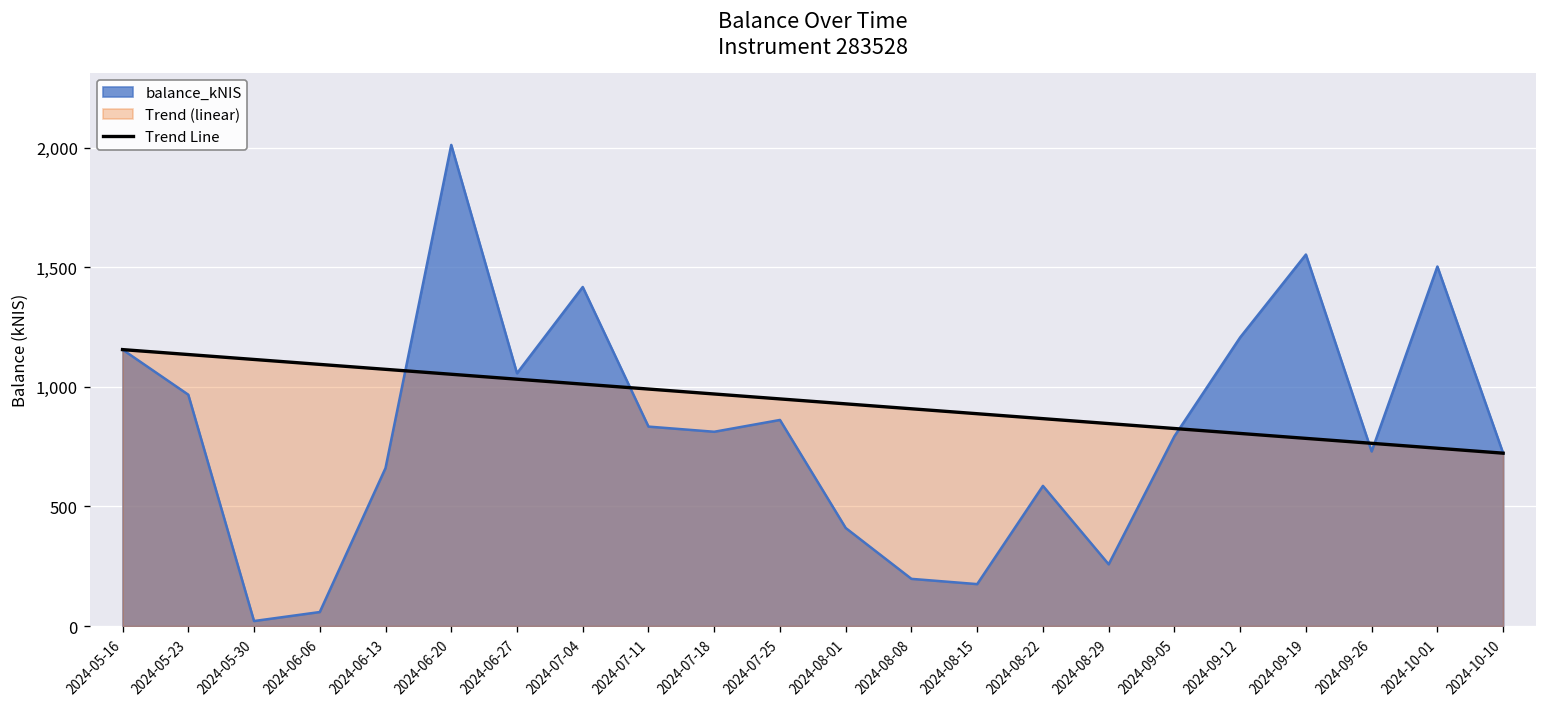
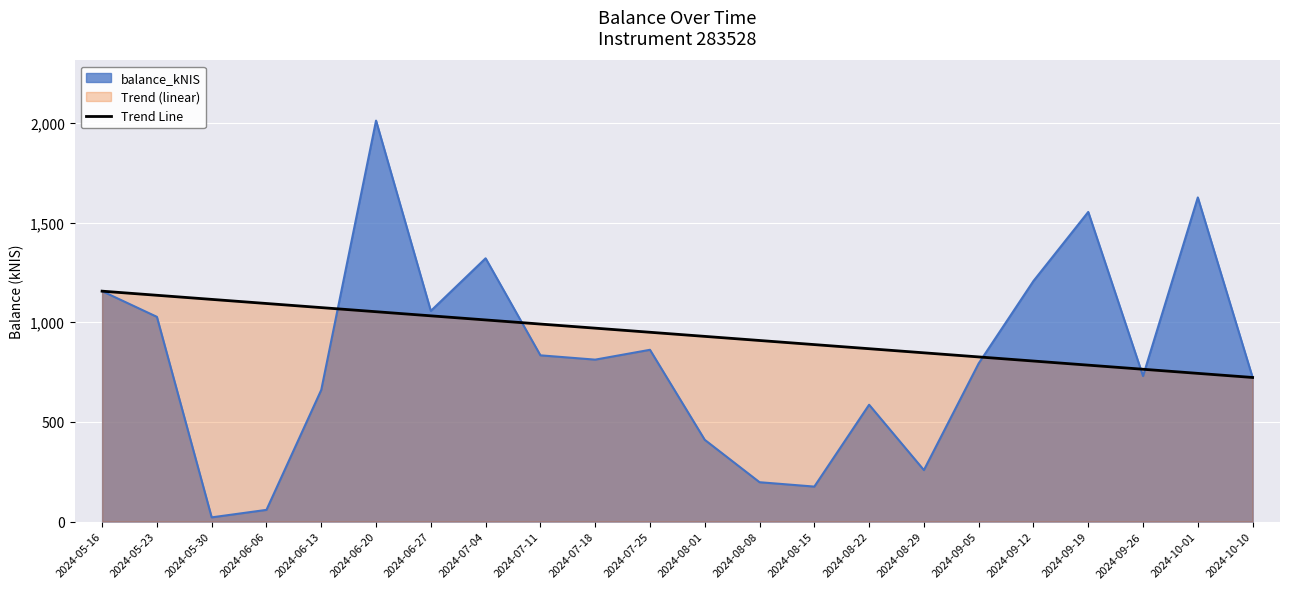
  {
    "balance_kNIS": {
-     "2024-05-23": "970",
+     "2024-05-23": "1,030",
      "2024-05-30": "20",
      "2024-06-06": "60",
      "2024-06-13": "660",
      "2024-06-20": "2,010",
      "2024-06-27": "1,060",
-     "2024-07-04": "1,420",
+     "2024-07-04": "1,320",
      "2024-07-11": "830",
      "2024-07-18": "810",
      "2024-07-25": "860",
      "2024-08-01": "410",
      "2024-08-08": "200",
      "2024-08-15": "180",
      "2024-08-22": "590",
      "2024-08-29": "260",
      "2024-09-05": "790",
      "2024-09-12": "1,210",
      "2024-09-19": "1,550",
      "2024-09-26": "730",
-     "2024-10-01": "1,500"
+     "2024-10-01": "1,630"
    },
    "Trend (linear)": {
      "2024-05-23": "1,140",
      "2024-05-30": "1,110",
      "2024-06-06": "1,090",
      "2024-06-13": "1,070",
      "2024-06-20": "1,050",
      "2024-06-27": "1,030",
      "2024-07-04": "1,010",
      "2024-07-11": "990",
      "2024-07-18": "970",
      "2024-07-25": "950",
      "2024-08-01": "930",
      "2024-08-08": "910",
      "2024-08-15": "890",
      "2024-08-22": "870",
      "2024-08-29": "850",
      "2024-09-05": "830",
      "2024-09-12": "810",
      "2024-09-19": "780",
      "2024-09-26": "760",
      "2024-10-01": "740"
    }
  }
